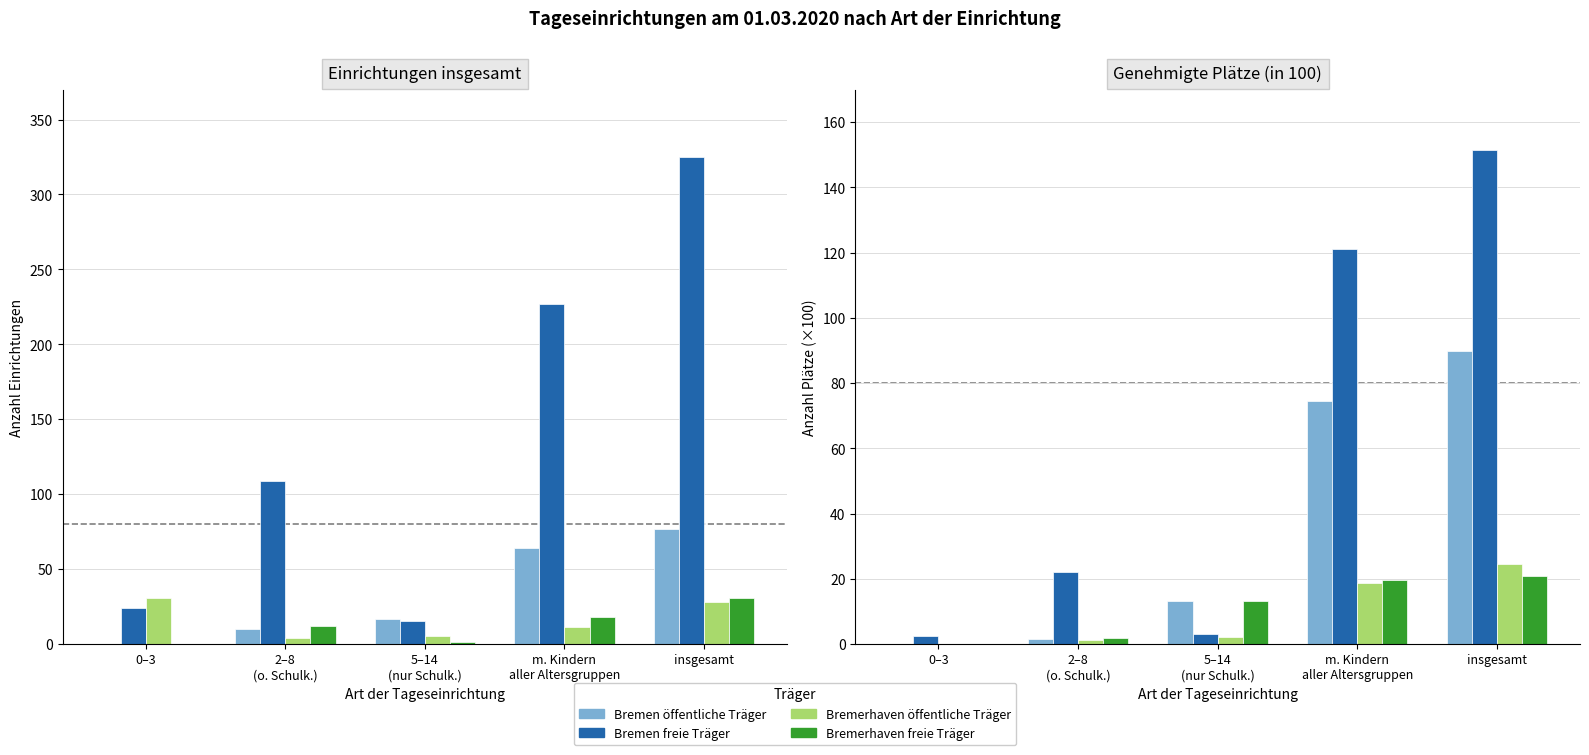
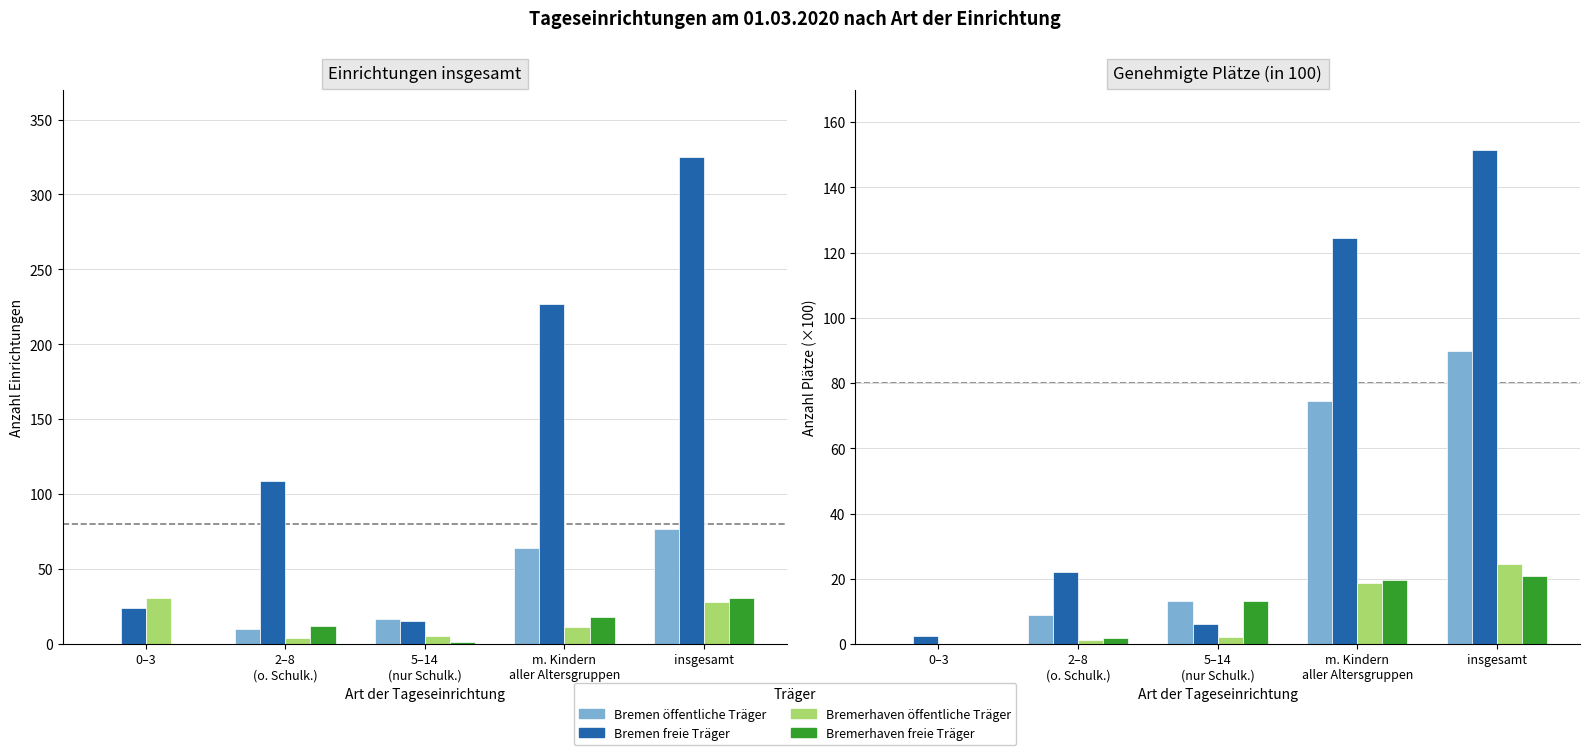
  {
    "Einrichtungen insgesamt": {
      "Bremen öffentliche Träger": {
        "0–3": 0,
        "2–8 (o. Schulk.)": 10,
        "5–14 (nur Schulk.)": 17,
        "m. Kindern aller Altersgruppen": 64,
        "insgesamt": 77
      },
      "Bremen freie Träger": {
        "0–3": 24,
        "2–8 (o. Schulk.)": 109,
        "5–14 (nur Schulk.)": 15,
        "m. Kindern aller Altersgruppen": 227,
        "insgesamt": 325
      },
      "Bremerhaven öffentliche Träger": {
        "0–3": 31,
        "2–8 (o. Schulk.)": 4,
        "5–14 (nur Schulk.)": 5,
        "m. Kindern aller Altersgruppen": 11,
        "insgesamt": 28
      },
      "Bremerhaven freie Träger": {
        "0–3": 0,
        "2–8 (o. Schulk.)": 12,
        "m. Kindern aller Altersgruppen": 18,
        "insgesamt": 31
      }
    },
    "Genehmigte Plätze (in 100)": {
      "Bremen öffentliche Träger": {
        "0–3": 0,
-       "2–8 (o. Schulk.)": 2,
+       "2–8 (o. Schulk.)": 9,
        "5–14 (nur Schulk.)": 13,
        "m. Kindern aller Altersgruppen": 75,
        "insgesamt": 90
      },
      "Bremen freie Träger": {
        "0–3": 2,
        "2–8 (o. Schulk.)": 22,
-       "5–14 (nur Schulk.)": 3,
-       "m. Kindern aller Altersgruppen": 121,
+       "5–14 (nur Schulk.)": 6,
+       "m. Kindern aller Altersgruppen": 125,
        "insgesamt": 152
      },
      "Bremerhaven öffentliche Träger": {
        "0–3": 0,
        "2–8 (o. Schulk.)": 1,
        "5–14 (nur Schulk.)": 2,
        "m. Kindern aller Altersgruppen": 19,
        "insgesamt": 25
      },
      "Bremerhaven freie Träger": {
        "0–3": 0,
        "2–8 (o. Schulk.)": 2,
        "5–14 (nur Schulk.)": 13,
        "m. Kindern aller Altersgruppen": 20,
        "insgesamt": 21
      }
    }
  }
